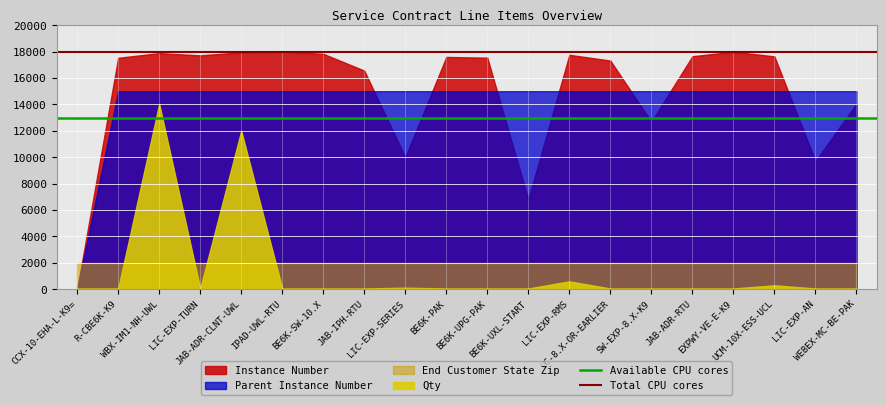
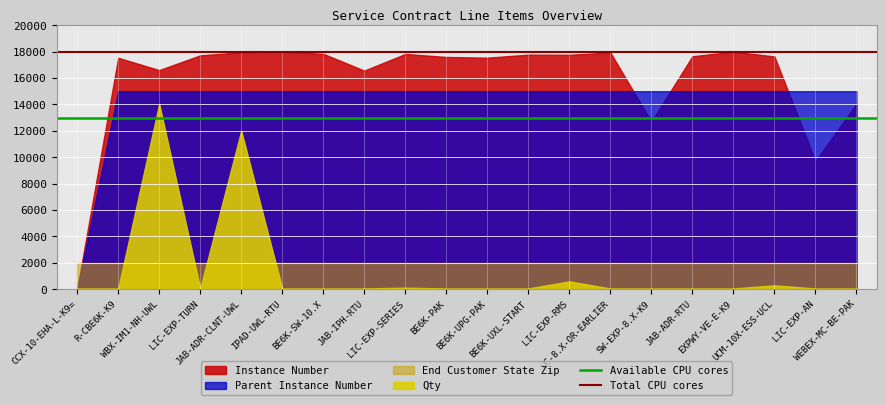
  {
    "Instance Number": {
      "R-CBE6K-K9": 17500,
-     "WBX-IM1-NH-UWL": 17900,
+     "WBX-IM1-NH-UWL": 16600,
      "LIC-EXP-TURN": 17700,
      "JAB-ADR-CLNT-UWL": 17900,
      "IPAD-UWL-RTU": 18000,
      "BE6K-SW-10.X": 17800,
      "JAB-IPH-RTU": 16600,
-     "LIC-EXP-SERIES": 10000,
+     "LIC-EXP-SERIES": 17800,
      "BE6K-PAK": 17600,
      "BE6K-UPG-PAK": 17500,
-     "BE6K-UXL-START": 6800,
+     "BE6K-UXL-START": 17800,
      "LIC-EXP-RMS": 17800,
-     "UC-8.X-OR-EARLIER": 17300,
+     "UC-8.X-OR-EARLIER": 17900,
      "SW-EXP-8.X-K9": 12700,
      "JAB-ADR-RTU": 17600,
      "EXPWY-VE-E-K9": 18000,
      "UCM-10X-ESS-UCL": 17600,
      "LIC-EXP-AN": 9700,
      "WEBEX-MC-BE-PAK": 14100
    },
    "Parent Instance Number": {
      "R-CBE6K-K9": 15000,
      "WBX-IM1-NH-UWL": 15000,
      "LIC-EXP-TURN": 15000,
      "JAB-ADR-CLNT-UWL": 15000,
      "IPAD-UWL-RTU": 15000,
      "BE6K-SW-10.X": 15000,
      "JAB-IPH-RTU": 15000,
      "LIC-EXP-SERIES": 15000,
      "BE6K-PAK": 15000,
      "BE6K-UPG-PAK": 15000,
      "BE6K-UXL-START": 15000,
      "LIC-EXP-RMS": 15000,
      "UC-8.X-OR-EARLIER": 15000,
      "SW-EXP-8.X-K9": 15000,
      "JAB-ADR-RTU": 15000,
      "EXPWY-VE-E-K9": 15000,
      "UCM-10X-ESS-UCL": 15000,
      "LIC-EXP-AN": 15000,
      "WEBEX-MC-BE-PAK": 15000
    }
  }
